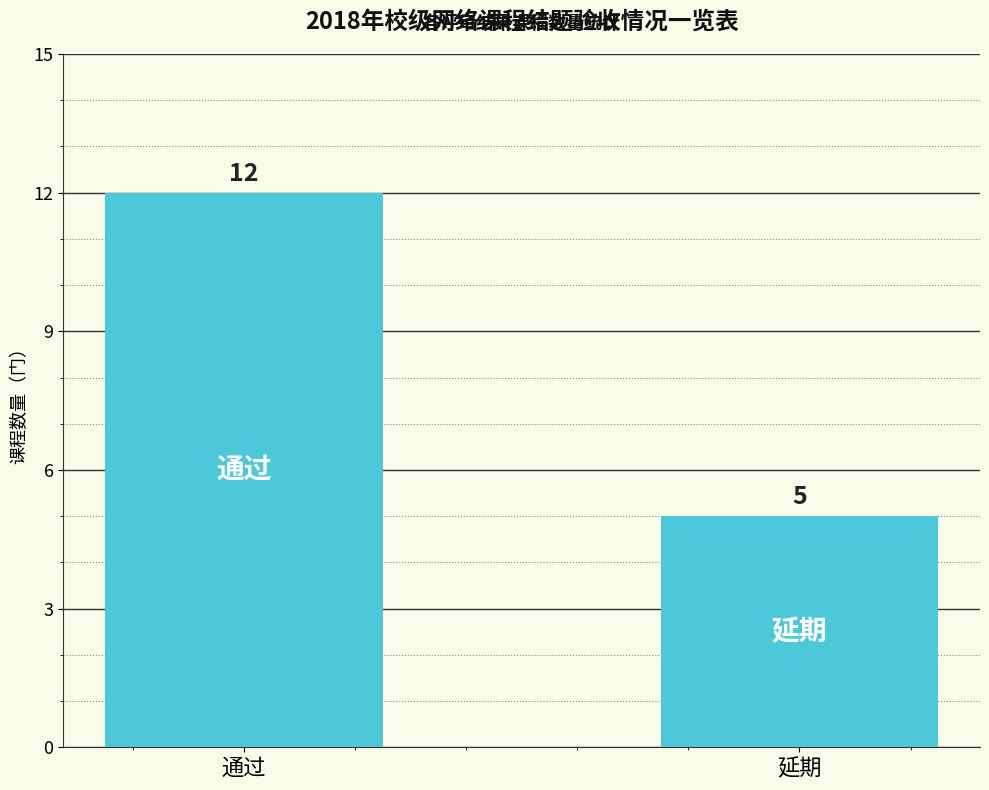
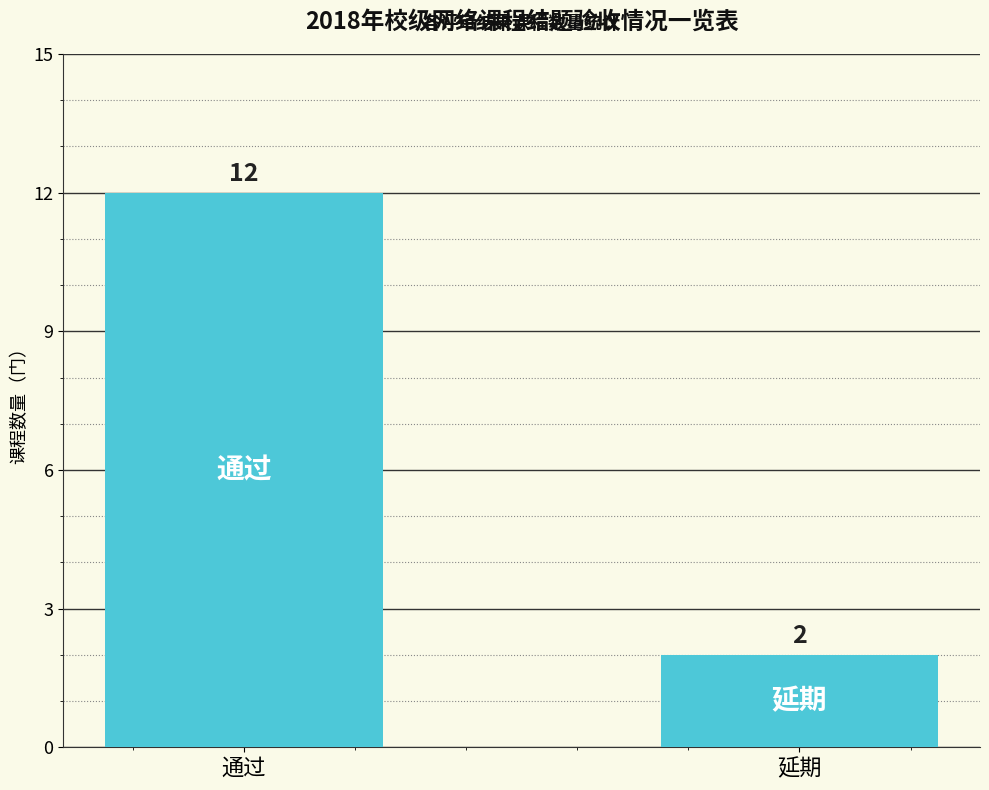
  {
    "通过": 12,
-   "延期": 5
+   "延期": 2
  }
